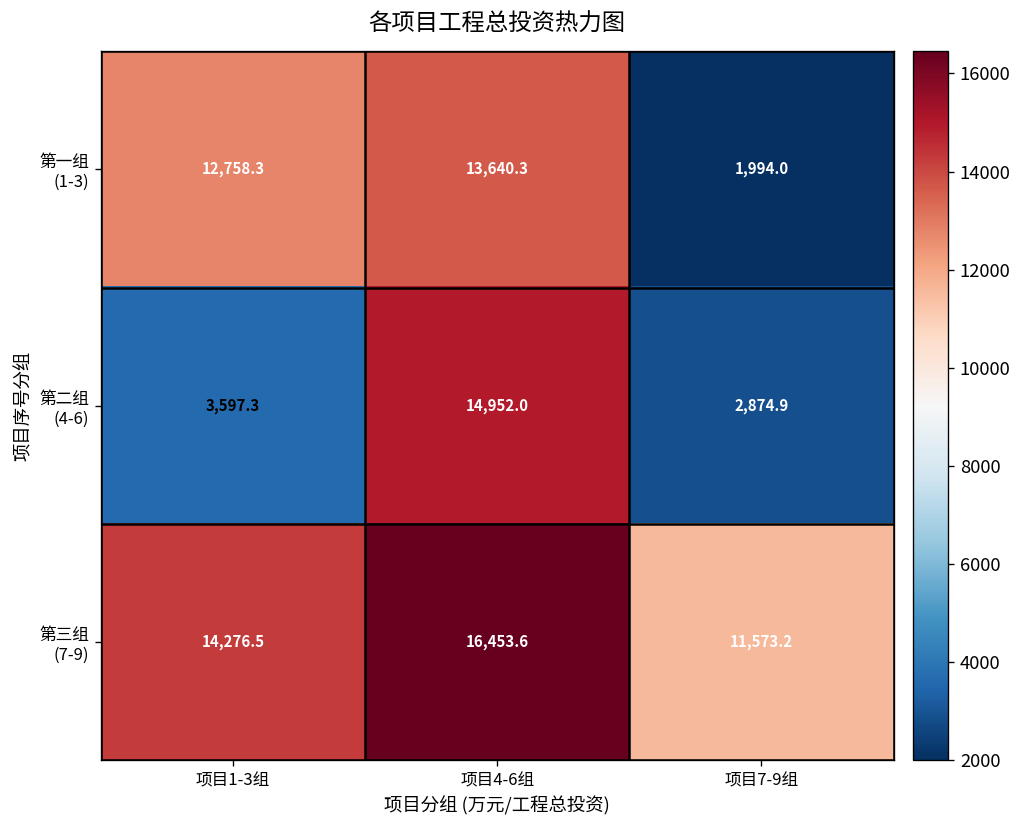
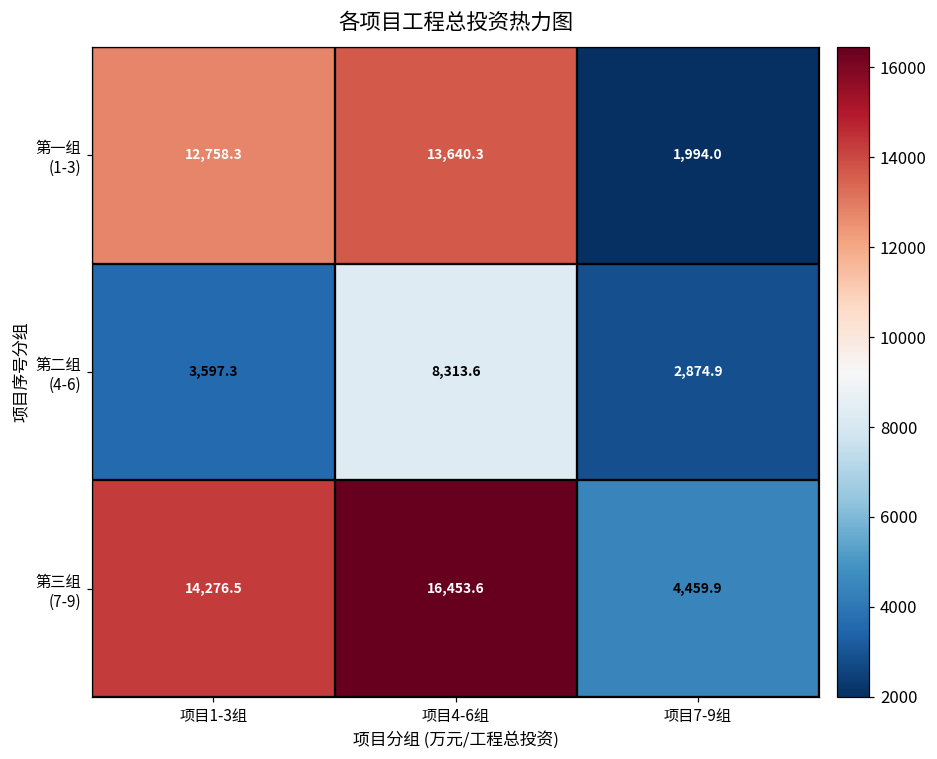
  {
    "第一组 (1-3)": {
      "项目1-3组": "12,758.3",
      "项目4-6组": "13,640.3",
      "项目7-9组": "1,994.0"
    },
    "第二组 (4-6)": {
      "项目1-3组": "3,597.3",
-     "项目4-6组": "14,952.0",
+     "项目4-6组": "8,313.6",
      "项目7-9组": "2,874.9"
    },
    "第三组 (7-9)": {
      "项目1-3组": "14,276.5",
      "项目4-6组": "16,453.6",
-     "项目7-9组": "11,573.2"
+     "项目7-9组": "4,459.9"
    }
  }
